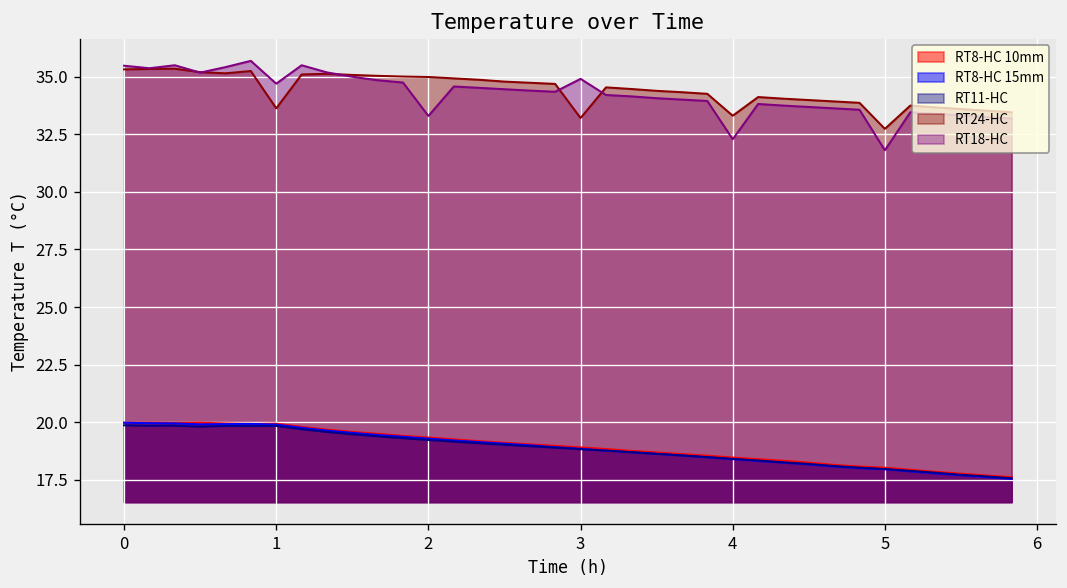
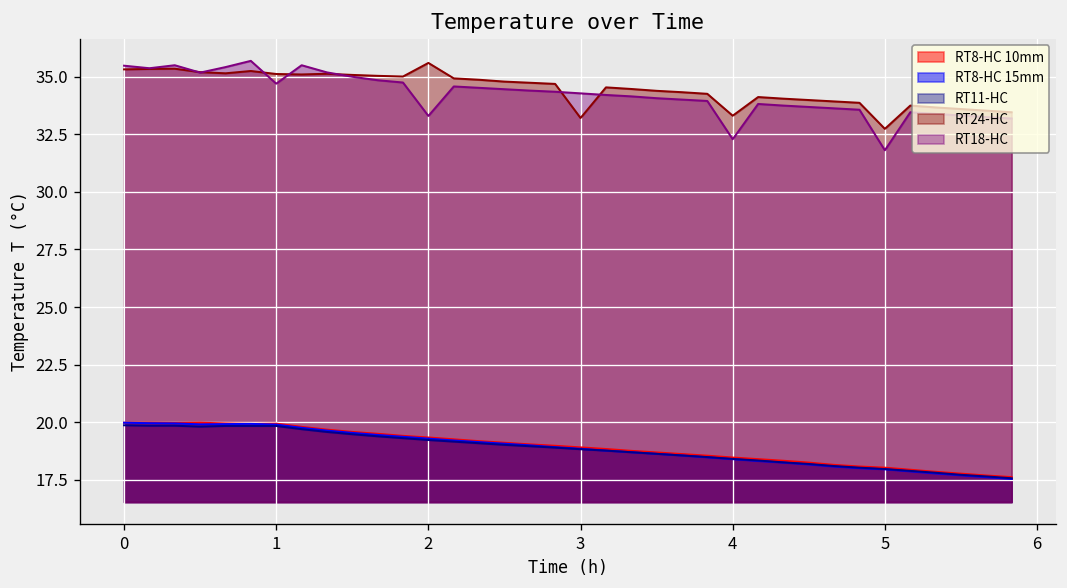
  {
    "RT24-HC": {
      "0": 35.3,
-     "1": 33.6,
-     "2": 35.0,
+     "1": 35.1,
+     "2": 35.6,
      "3": 33.2,
      "4": 33.3,
      "5": 32.7
    },
    "RT18-HC": {
      "0": 35.5,
      "1": 34.7,
      "2": 33.3,
-     "3": 34.9,
+     "3": 34.3,
      "4": 32.3,
      "5": 31.8
    }
  }
